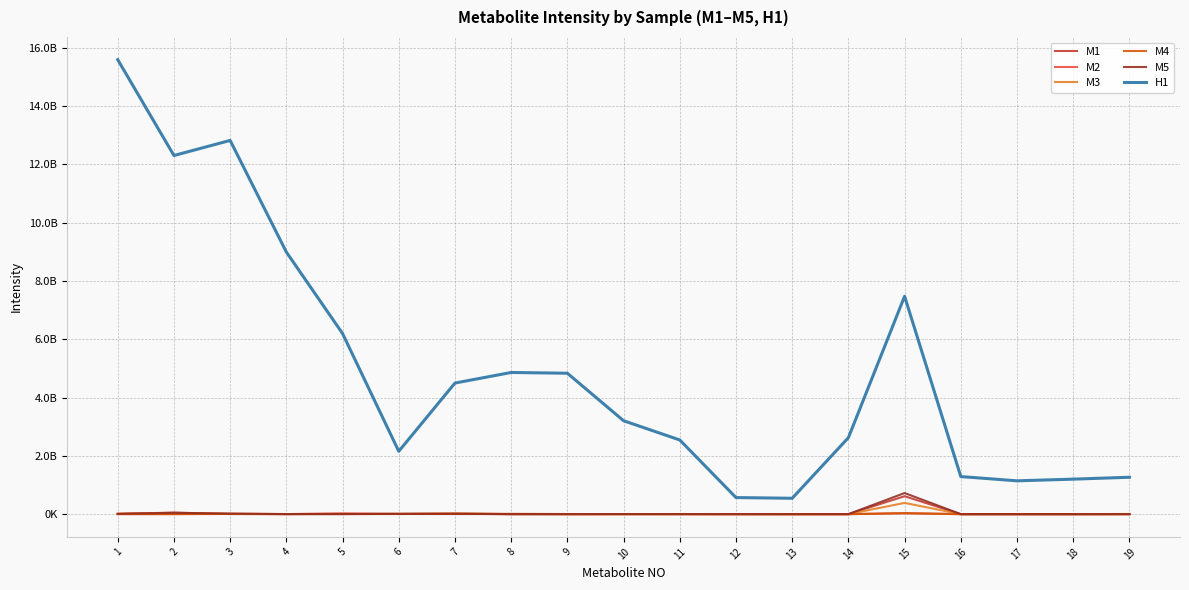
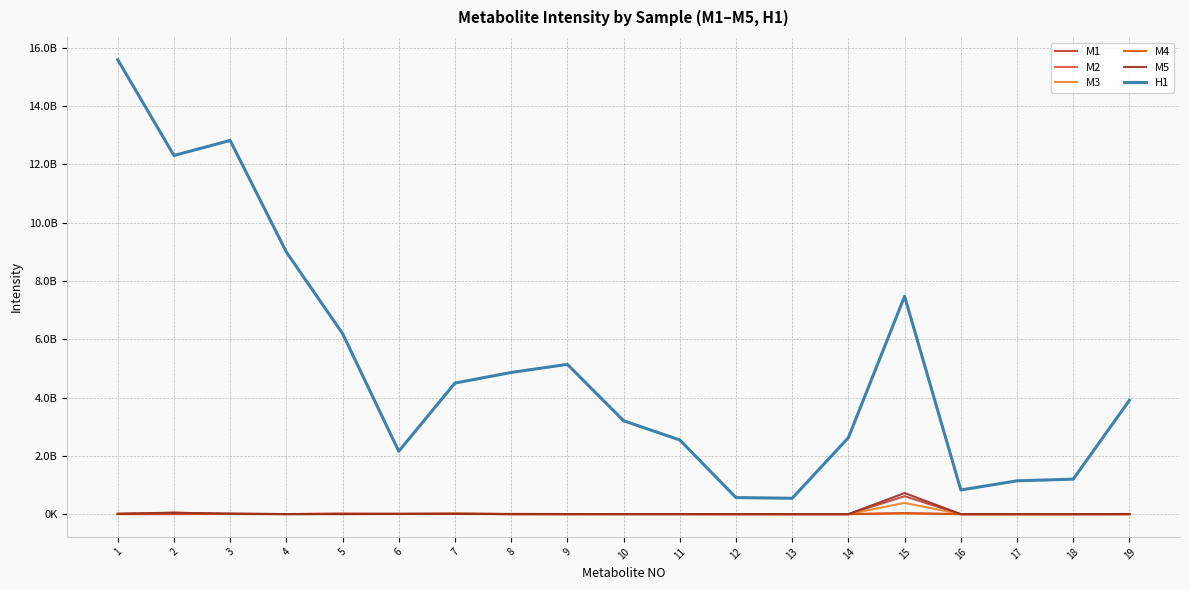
  {
    "H1": {
      "1": 15600000000,
      "2": 12300000000,
      "3": 12800000000,
      "4": 9000000000,
      "5": 6200000000,
      "6": 2200000000,
      "7": 4500000000,
      "8": 4900000000,
-     "9": 4800000000,
+     "9": 5100000000,
      "10": 3200000000,
      "11": 2500000000,
      "12": 600000000,
      "13": 500000000,
      "14": 2600000000,
      "15": 7500000000,
-     "16": 1300000000,
+     "16": 800000000,
      "17": 1100000000,
      "18": 1200000000,
-     "19": 1300000000
+     "19": 3900000000
    }
  }
